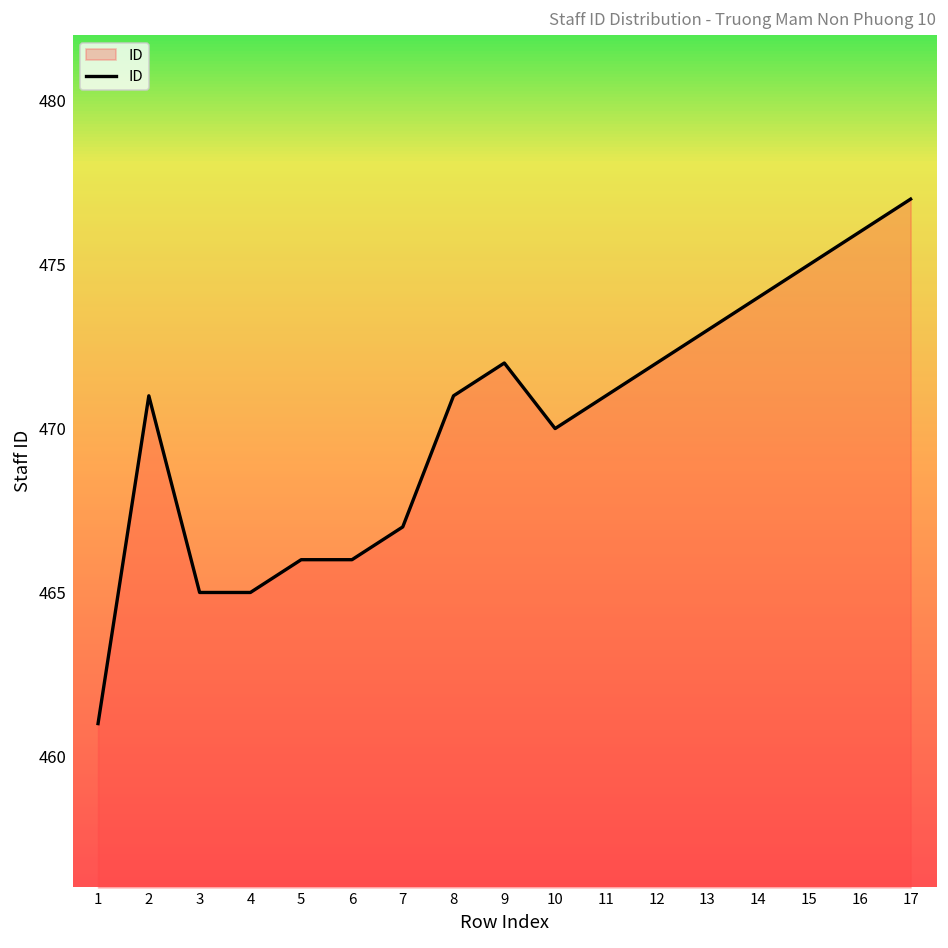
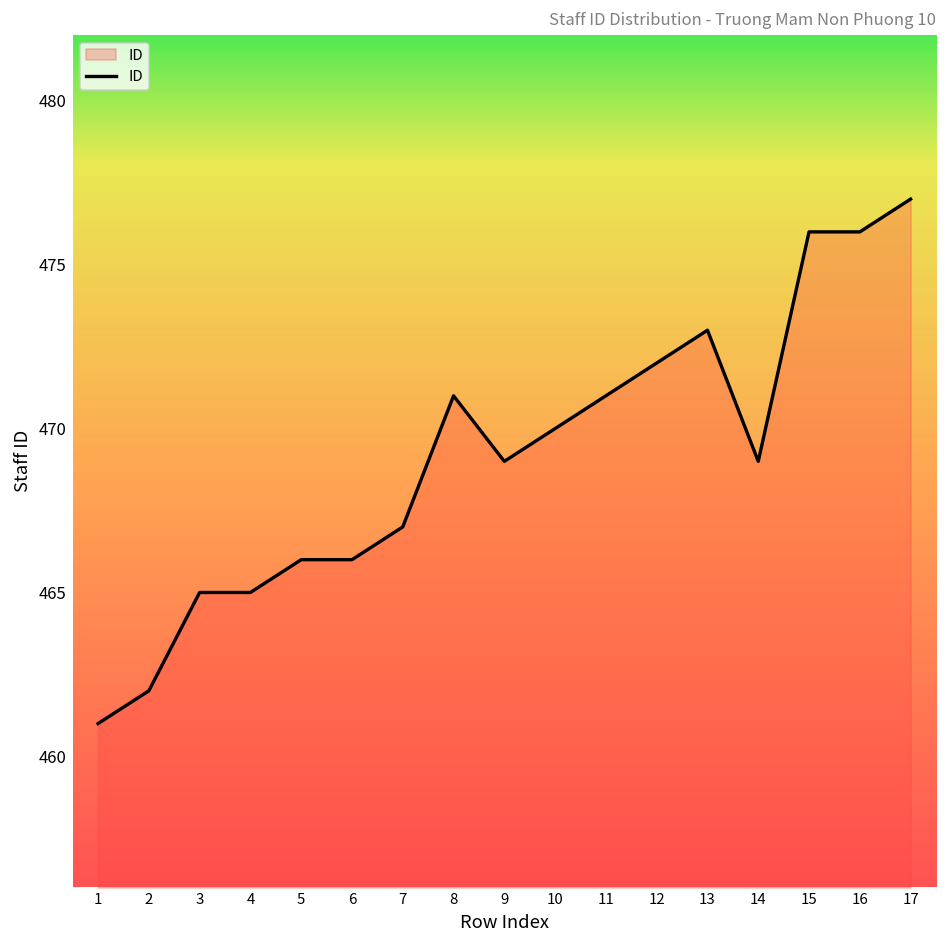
  {
    "1": 461,
-   "2": 471,
+   "2": 462,
    "3": 465,
    "4": 465,
    "5": 466,
    "6": 466,
    "7": 467,
    "8": 471,
-   "9": 472,
+   "9": 469,
    "10": 470,
    "11": 471,
    "12": 472,
    "13": 473,
-   "14": 474,
-   "15": 475,
+   "14": 469,
+   "15": 476,
    "16": 476,
    "17": 477
  }
